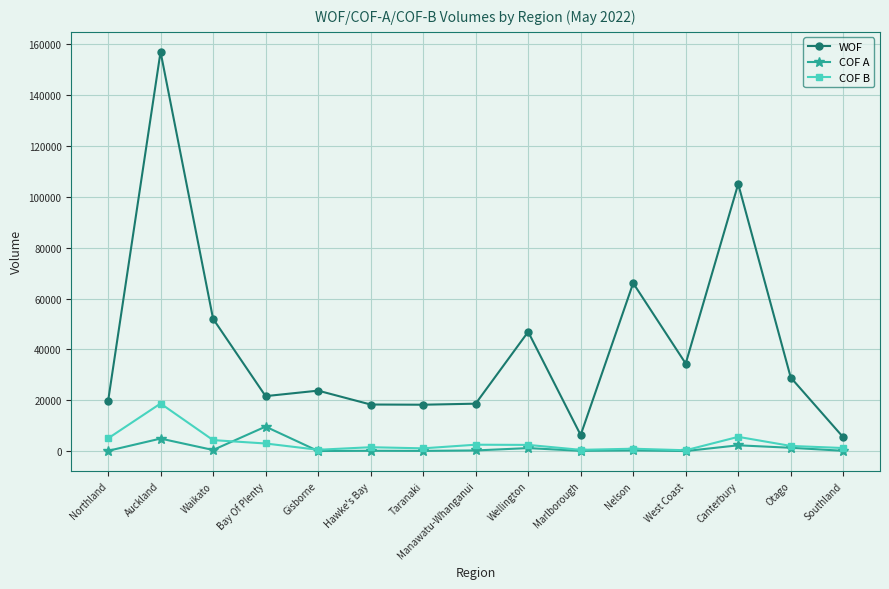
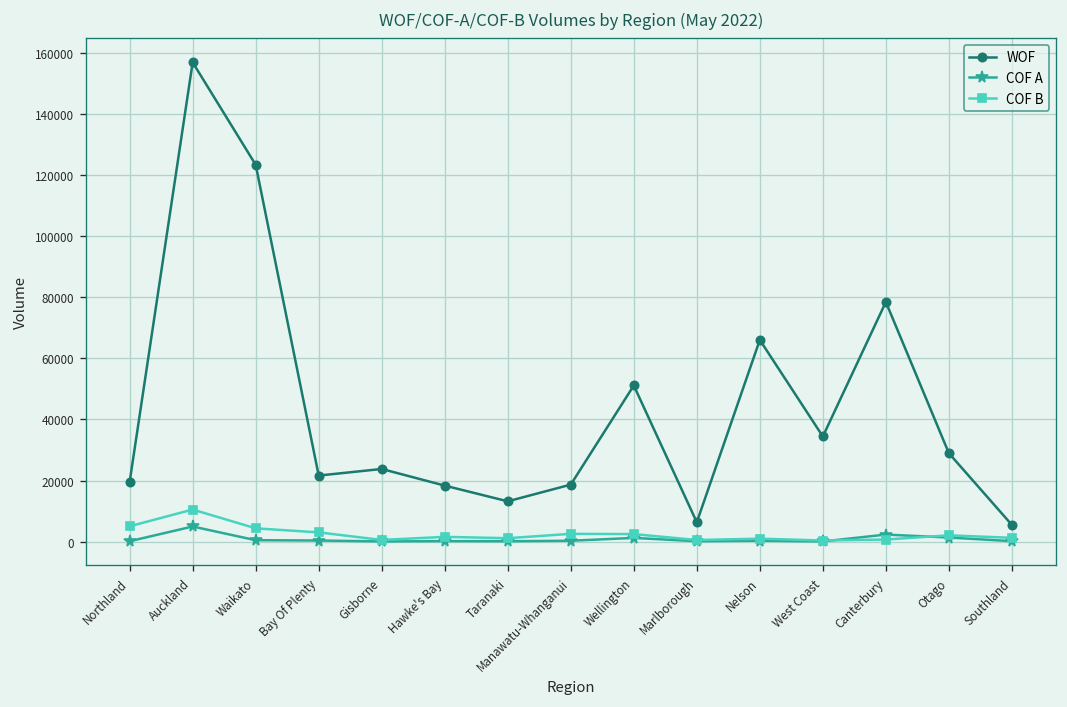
  {
    "WOF": {
      "Northland": 20000,
      "Auckland": 157000,
-     "Waikato": 52000,
+     "Waikato": 123000,
      "Bay Of Plenty": 22000,
      "Gisborne": 24000,
      "Hawke's Bay": 18000,
-     "Taranaki": 18000,
+     "Taranaki": 13000,
      "Manawatu-Whanganui": 19000,
-     "Wellington": 47000,
+     "Wellington": 51000,
      "Marlborough": 6000,
      "Nelson": 66000,
      "West Coast": 34000,
-     "Canterbury": 105000,
+     "Canterbury": 78000,
      "Otago": 29000,
      "Southland": 5000
    },
    "COF A": {
      "Northland": 0,
      "Auckland": 5000,
      "Waikato": 0,
-     "Bay Of Plenty": 10000,
+     "Bay Of Plenty": 0,
      "Hawke's Bay": 0,
      "Taranaki": 0,
      "Manawatu-Whanganui": 0,
      "Wellington": 1000,
      "Canterbury": 2000,
      "Southland": 0
    },
    "COF B": {
      "Northland": 5000,
-     "Auckland": 19000,
+     "Auckland": 11000,
      "Waikato": 4000,
      "Bay Of Plenty": 3000,
      "Hawke's Bay": 2000,
      "Taranaki": 1000,
      "Manawatu-Whanganui": 3000,
      "Wellington": 2000,
-     "Canterbury": 6000,
+     "Canterbury": 1000,
      "Southland": 1000
    }
  }
